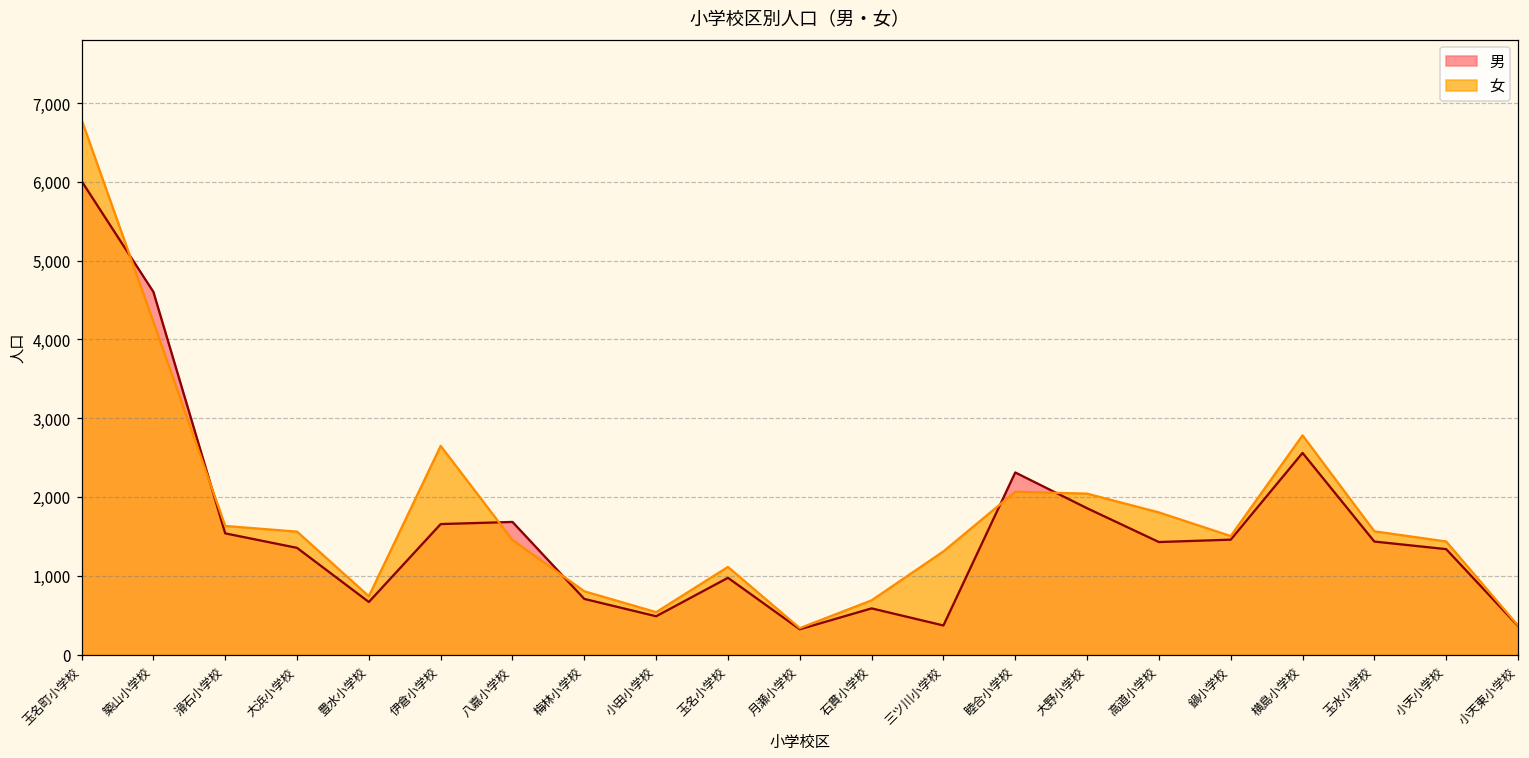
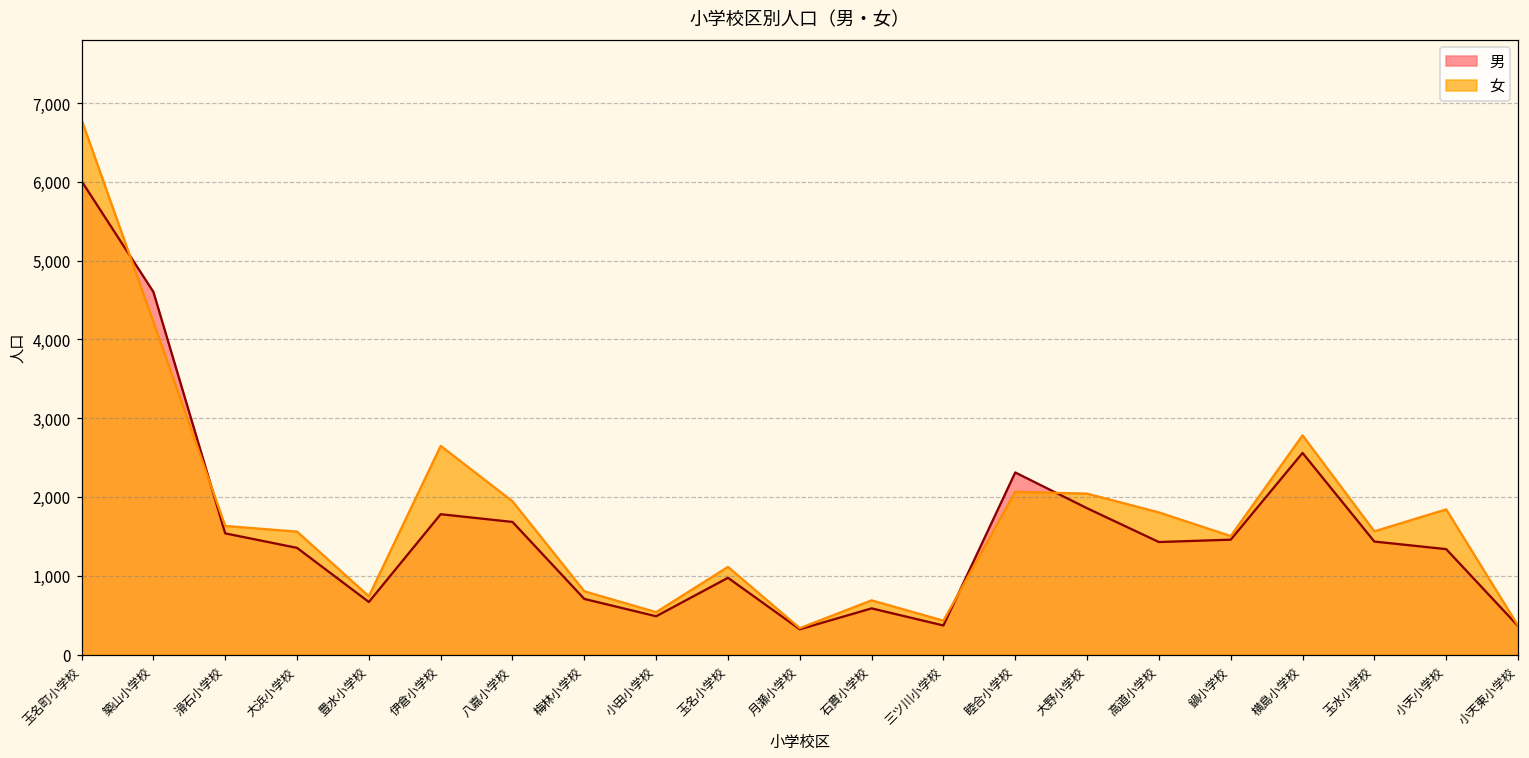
  {
    "男": {
      "玉名町小学校": "6,000",
      "築山小学校": "4,600",
      "滑石小学校": "1,500",
      "大浜小学校": "1,400",
      "豊水小学校": "700",
-     "伊倉小学校": "1,700",
+     "伊倉小学校": "1,800",
      "八嘉小学校": "1,700",
      "梅林小学校": "700",
      "小田小学校": "500",
      "玉名小学校": "1,000",
      "石貫小学校": "600",
      "三ツ川小学校": "400",
      "睦合小学校": "2,300",
      "大野小学校": "1,900",
      "高道小学校": "1,400",
      "鍋小学校": "1,500",
      "横島小学校": "2,600",
      "玉水小学校": "1,400",
      "小天小学校": "1,300"
    },
    "女": {
      "玉名町小学校": "6,800",
      "築山小学校": "4,200",
      "滑石小学校": "1,600",
      "大浜小学校": "1,600",
      "豊水小学校": "700",
      "伊倉小学校": "2,600",
-     "八嘉小学校": "1,500",
+     "八嘉小学校": "1,900",
      "梅林小学校": "800",
      "小田小学校": "500",
      "玉名小学校": "1,100",
      "石貫小学校": "700",
-     "三ツ川小学校": "1,300",
+     "三ツ川小学校": "400",
      "睦合小学校": "2,100",
      "大野小学校": "2,000",
      "高道小学校": "1,800",
      "鍋小学校": "1,500",
      "横島小学校": "2,800",
      "玉水小学校": "1,600",
-     "小天小学校": "1,400"
+     "小天小学校": "1,800"
    }
  }
